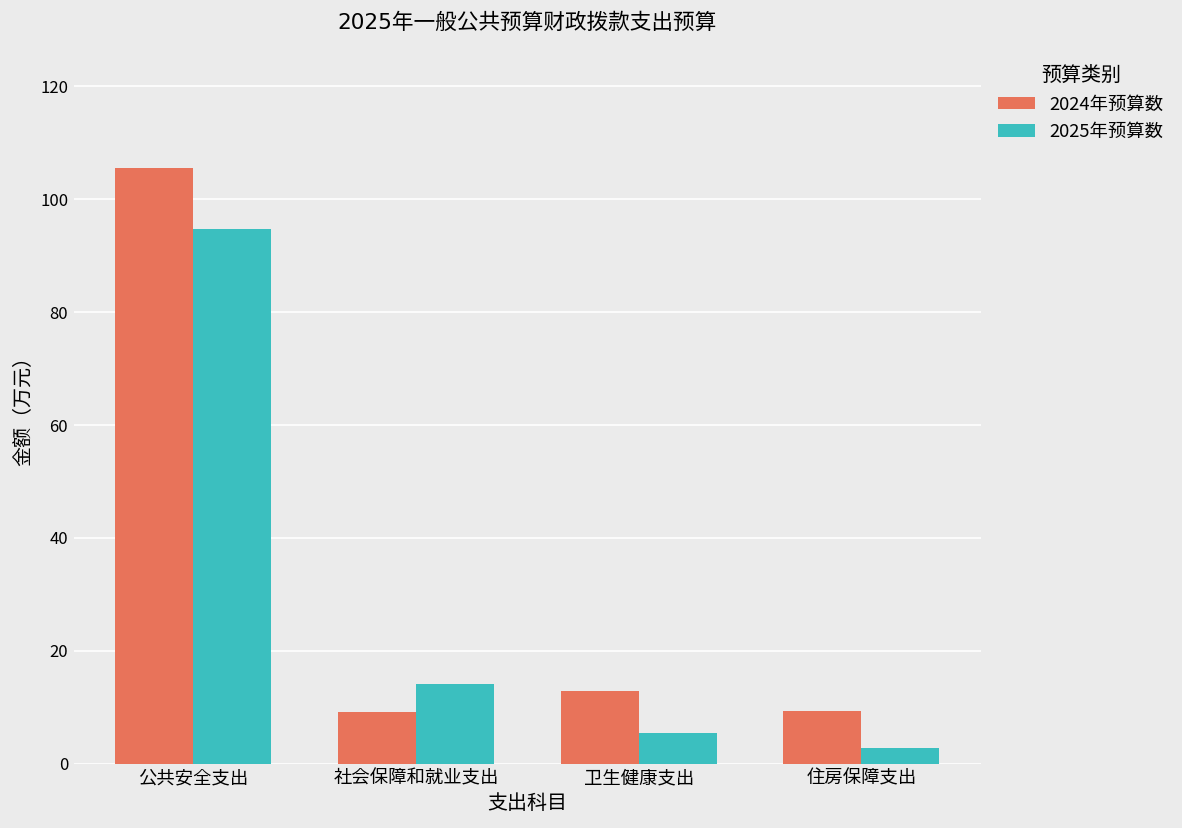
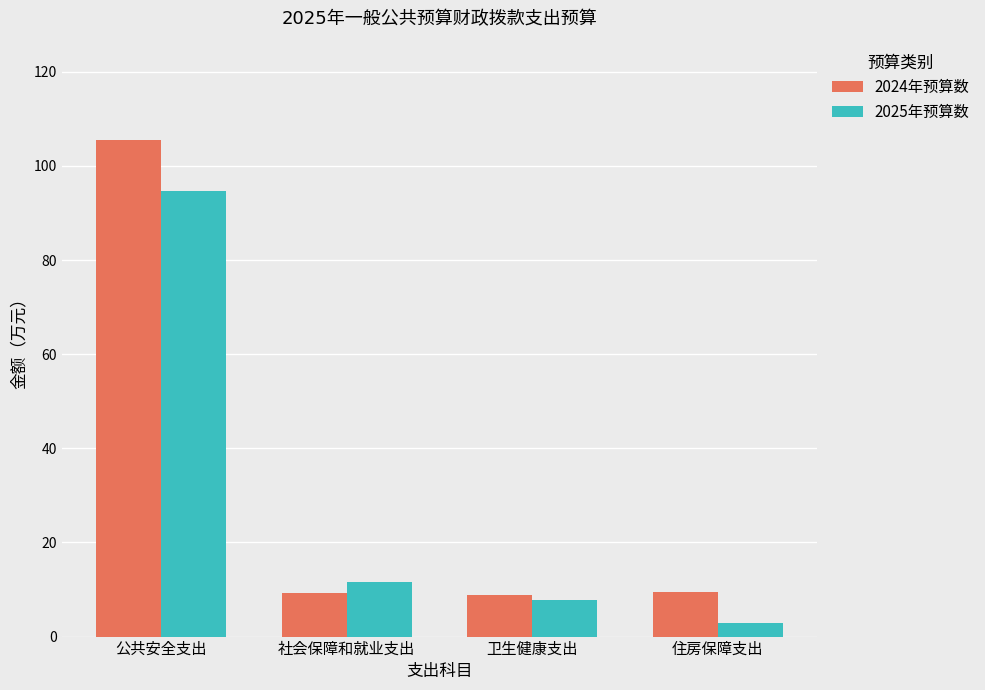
  {
    "2024年预算数": {
      "公共安全支出": 106,
      "社会保障和就业支出": 9,
-     "卫生健康支出": 13,
+     "卫生健康支出": 9,
      "住房保障支出": 9
    },
    "2025年预算数": {
      "公共安全支出": 95,
-     "社会保障和就业支出": 14,
-     "卫生健康支出": 5,
+     "社会保障和就业支出": 12,
+     "卫生健康支出": 8,
      "住房保障支出": 3
    }
  }
